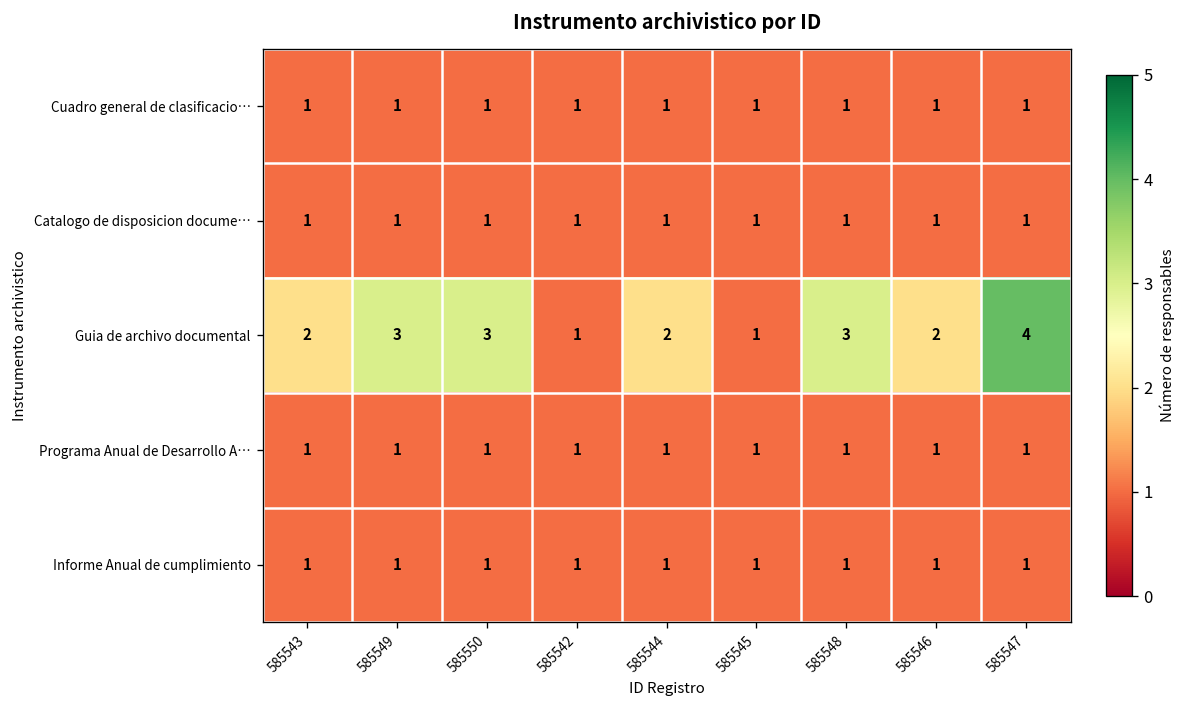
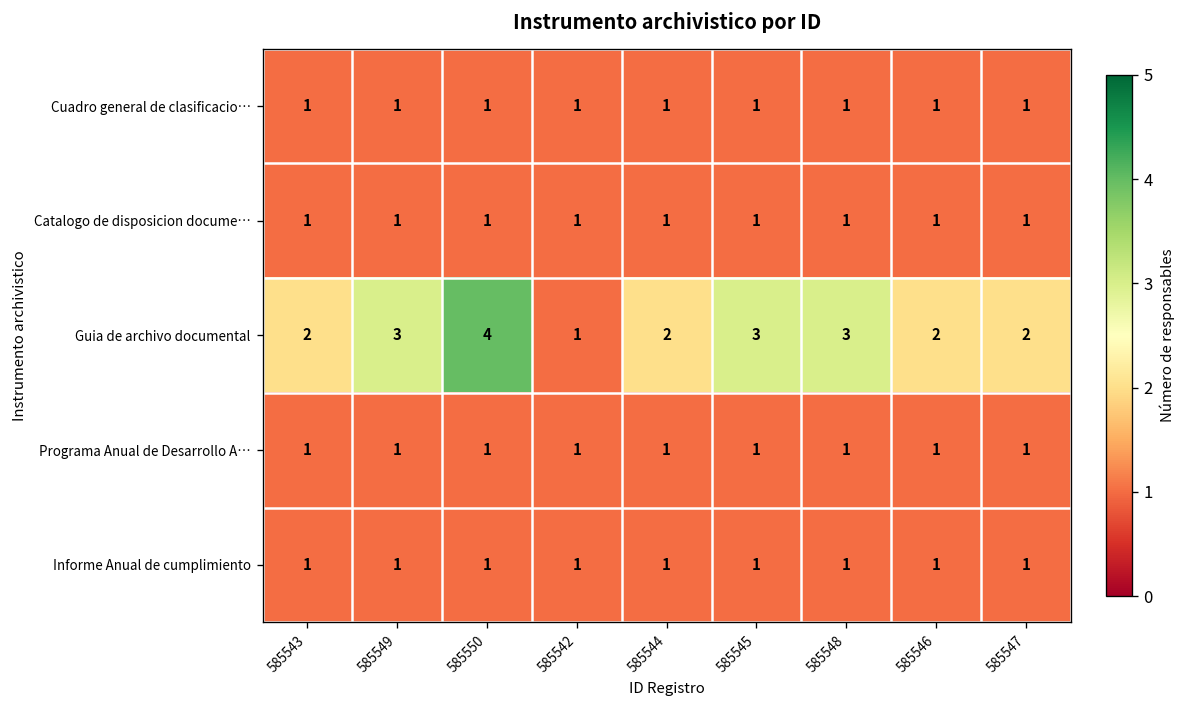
  {
    "Cuadro general de clasificacio…": {
      "585543": 1,
      "585549": 1,
      "585550": 1,
      "585542": 1,
      "585544": 1,
      "585545": 1,
      "585548": 1,
      "585546": 1,
      "585547": 1
    },
    "Catalogo de disposicion docume…": {
      "585543": 1,
      "585549": 1,
      "585550": 1,
      "585542": 1,
      "585544": 1,
      "585545": 1,
      "585548": 1,
      "585546": 1,
      "585547": 1
    },
    "Guia de archivo documental": {
      "585543": 2,
      "585549": 3,
-     "585550": 3,
+     "585550": 4,
      "585542": 1,
      "585544": 2,
-     "585545": 1,
+     "585545": 3,
      "585548": 3,
      "585546": 2,
-     "585547": 4
+     "585547": 2
    },
    "Programa Anual de Desarrollo A…": {
      "585543": 1,
      "585549": 1,
      "585550": 1,
      "585542": 1,
      "585544": 1,
      "585545": 1,
      "585548": 1,
      "585546": 1,
      "585547": 1
    },
    "Informe Anual de cumplimiento": {
      "585543": 1,
      "585549": 1,
      "585550": 1,
      "585542": 1,
      "585544": 1,
      "585545": 1,
      "585548": 1,
      "585546": 1,
      "585547": 1
    }
  }
